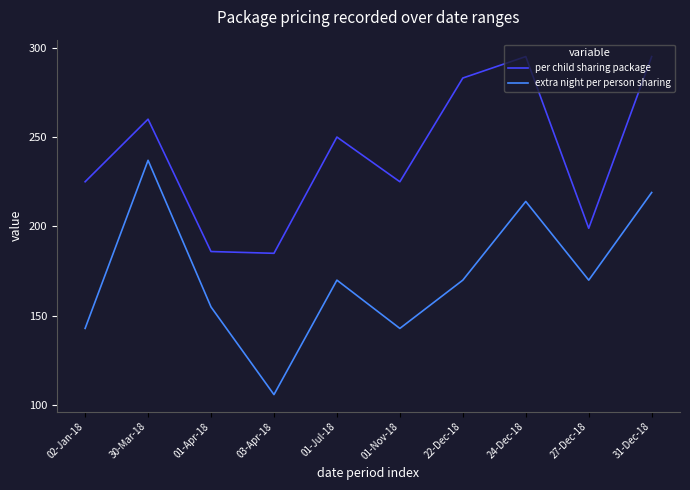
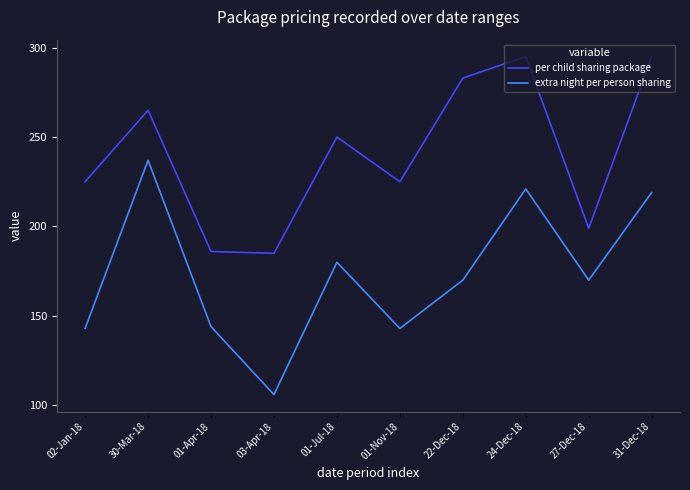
  {
    "per child sharing package": {
      "02-Jan-18": 225,
-     "30-Mar-18": 260,
+     "30-Mar-18": 265,
      "01-Apr-18": 186,
      "03-Apr-18": 185,
      "01-Jul-18": 250,
      "01-Nov-18": 225,
      "22-Dec-18": 283,
      "27-Dec-18": 199
    },
    "extra night per person sharing": {
      "02-Jan-18": 143,
      "30-Mar-18": 237,
-     "01-Apr-18": 155,
+     "01-Apr-18": 144,
      "03-Apr-18": 106,
-     "01-Jul-18": 170,
+     "01-Jul-18": 180,
      "01-Nov-18": 143,
      "22-Dec-18": 170,
-     "24-Dec-18": 214,
+     "24-Dec-18": 221,
      "27-Dec-18": 170,
      "31-Dec-18": 219
    }
  }
